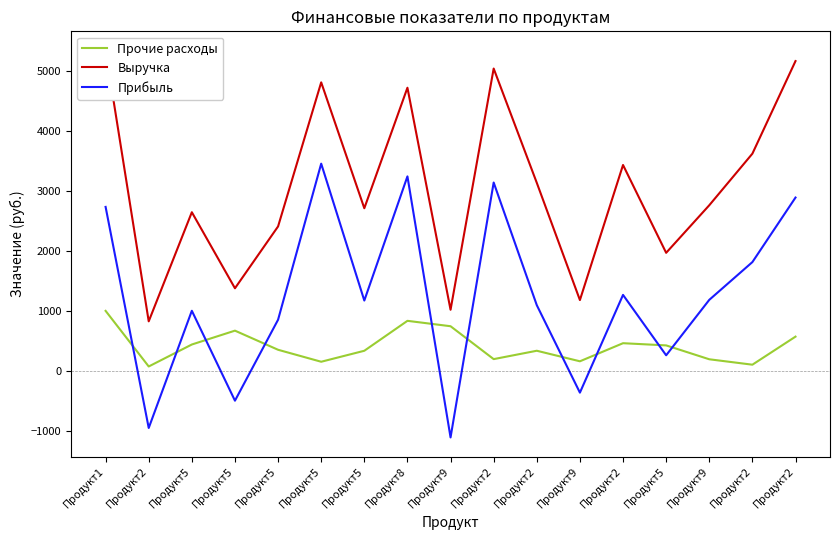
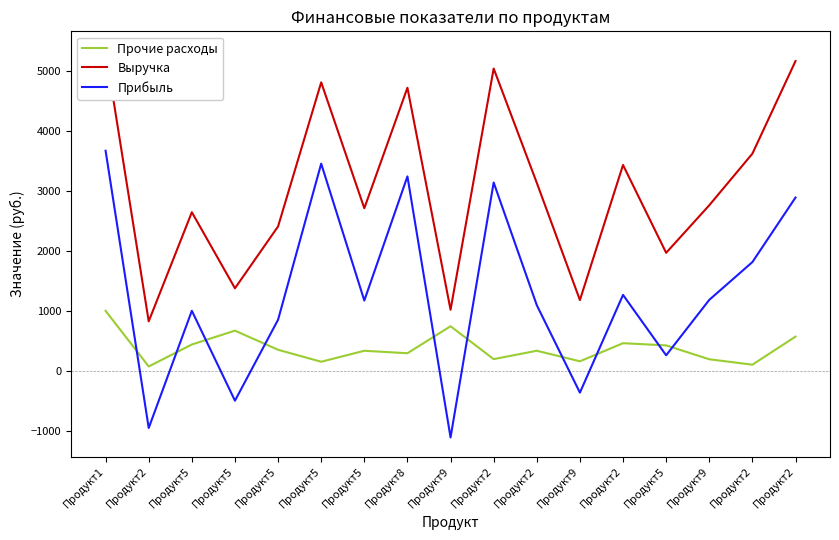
  {
    "Прочие расходы": {
      "Продукт1": 1000,
-     "Продукт8": 800
+     "Продукт8": 300
    },
    "Выручка": {
      "Продукт8": 4700
    },
    "Прибыль": {
-     "Продукт1": 2700,
+     "Продукт1": 3700,
      "Продукт8": 3200
    }
  }
